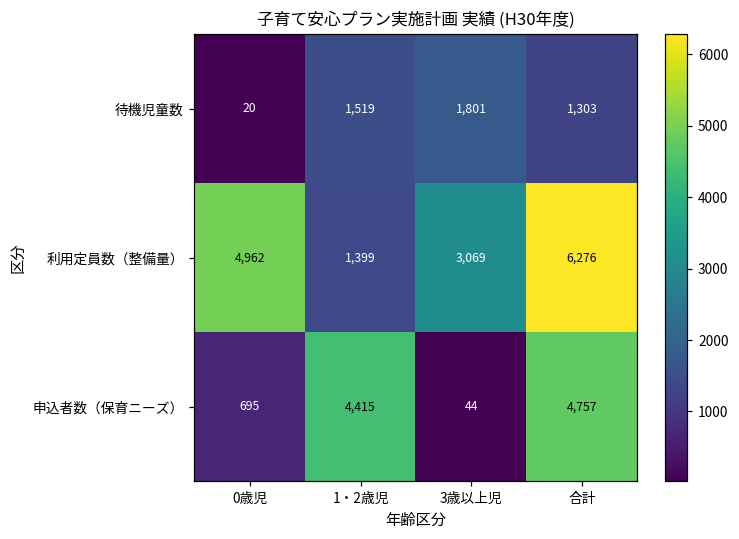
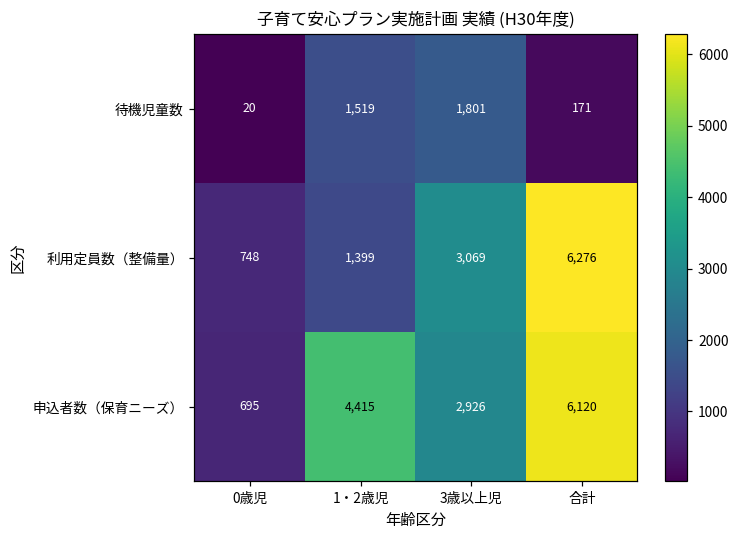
  {
    "待機児童数": {
      "0歳児": "20",
      "1・2歳児": "1,519",
      "3歳以上児": "1,801",
-     "合計": "1,303"
+     "合計": "171"
    },
    "利用定員数（整備量）": {
-     "0歳児": "4,962",
+     "0歳児": "748",
      "1・2歳児": "1,399",
      "3歳以上児": "3,069",
      "合計": "6,276"
    },
    "申込者数（保育ニーズ）": {
      "0歳児": "695",
      "1・2歳児": "4,415",
-     "3歳以上児": "44",
-     "合計": "4,757"
+     "3歳以上児": "2,926",
+     "合計": "6,120"
    }
  }
